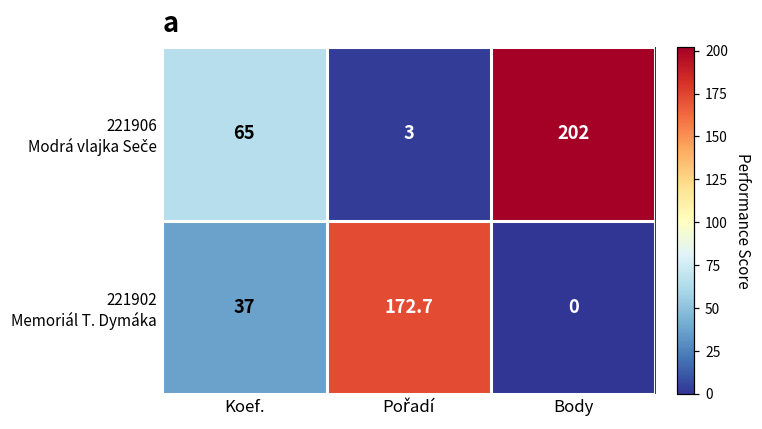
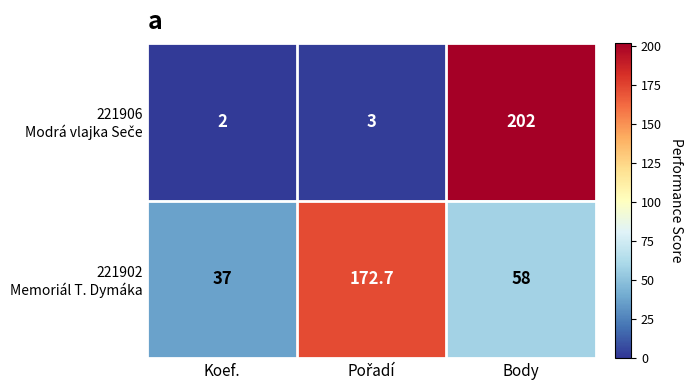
  {
    "221906 Modrá vlajka Seče": {
-     "Koef.": 65,
+     "Koef.": 2,
      "Pořadí": 3,
      "Body": 202
    },
    "221902 Memoriál T. Dymáka": {
      "Koef.": 37,
      "Pořadí": 172.7,
-     "Body": 0
+     "Body": 58
    }
  }
